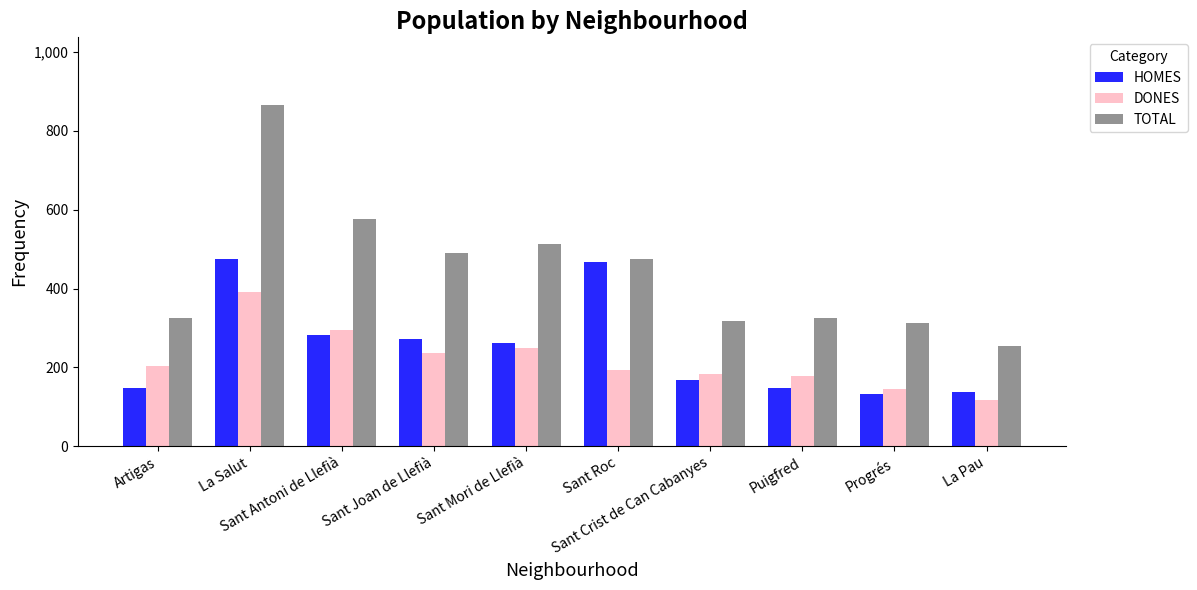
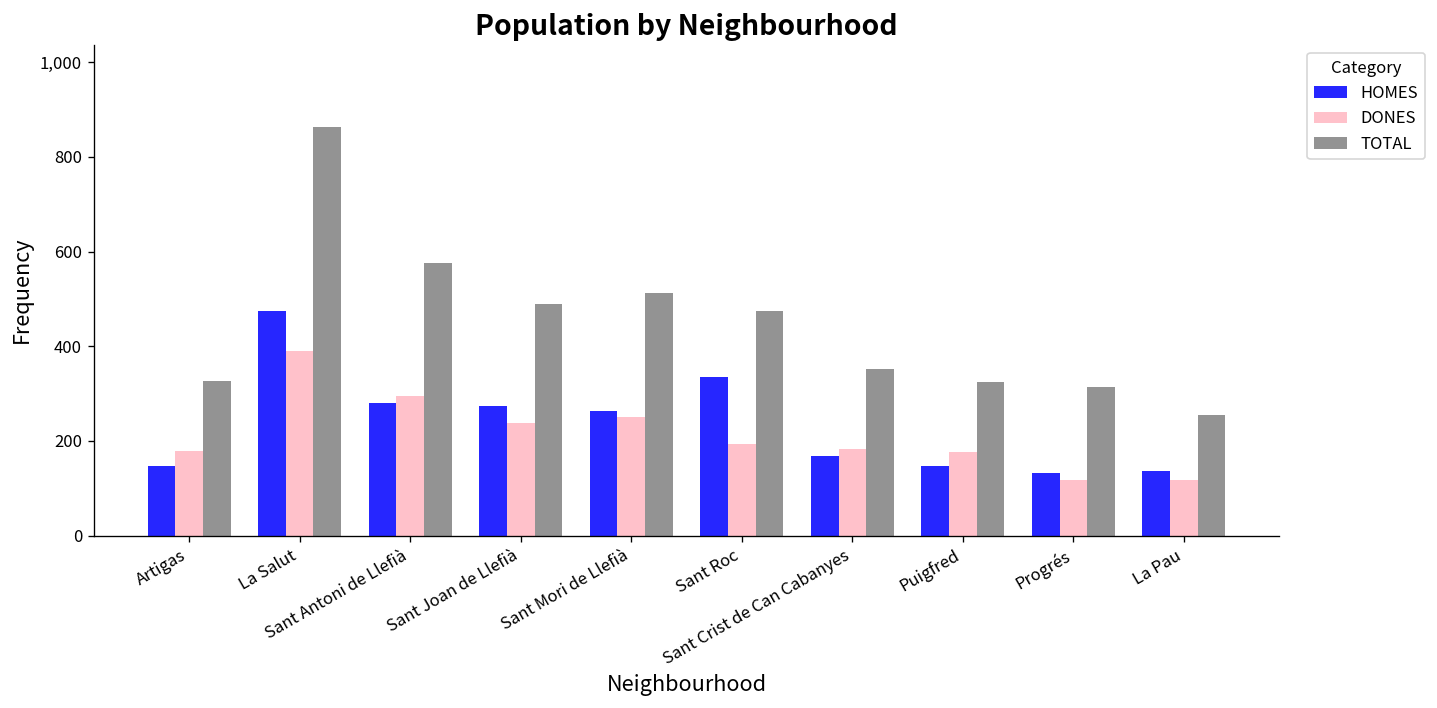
  {
    "HOMES": {
      "Artigas": 150,
      "La Salut": 470,
      "Sant Antoni de Llefià": 280,
      "Sant Joan de Llefià": 270,
      "Sant Mori de Llefià": 260,
-     "Sant Roc": 470,
+     "Sant Roc": 340,
      "Sant Crist de Can Cabanyes": 170,
      "Puigfred": 150,
      "Progrés": 130,
      "La Pau": 140
    },
    "DONES": {
-     "Artigas": 200,
+     "Artigas": 180,
      "La Salut": 390,
      "Sant Antoni de Llefià": 290,
      "Sant Joan de Llefià": 240,
      "Sant Mori de Llefià": 250,
      "Sant Roc": 190,
      "Sant Crist de Can Cabanyes": 180,
      "Puigfred": 180,
-     "Progrés": 150,
+     "Progrés": 120,
      "La Pau": 120
    },
    "TOTAL": {
      "Artigas": 330,
      "La Salut": 860,
      "Sant Antoni de Llefià": 580,
      "Sant Joan de Llefià": 490,
      "Sant Mori de Llefià": 510,
      "Sant Roc": 480,
-     "Sant Crist de Can Cabanyes": 320,
+     "Sant Crist de Can Cabanyes": 350,
      "Puigfred": 320,
      "Progrés": 310,
      "La Pau": 250
    }
  }
